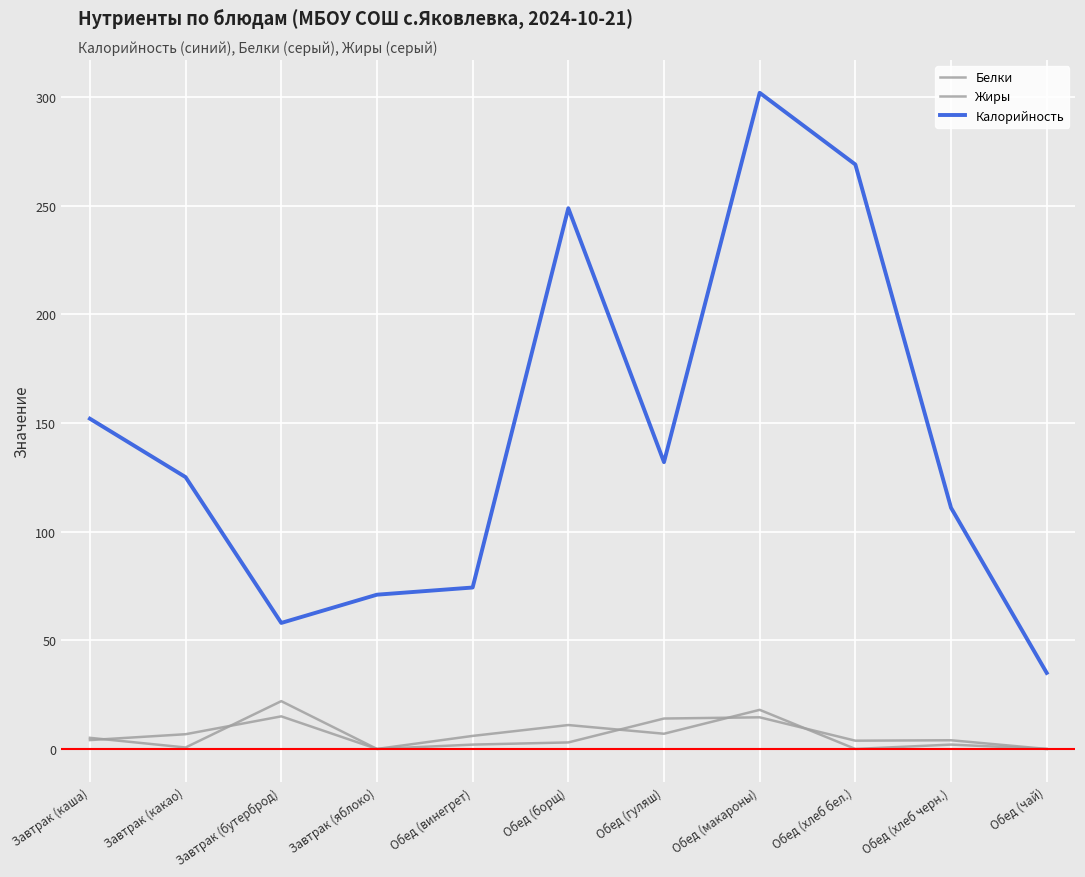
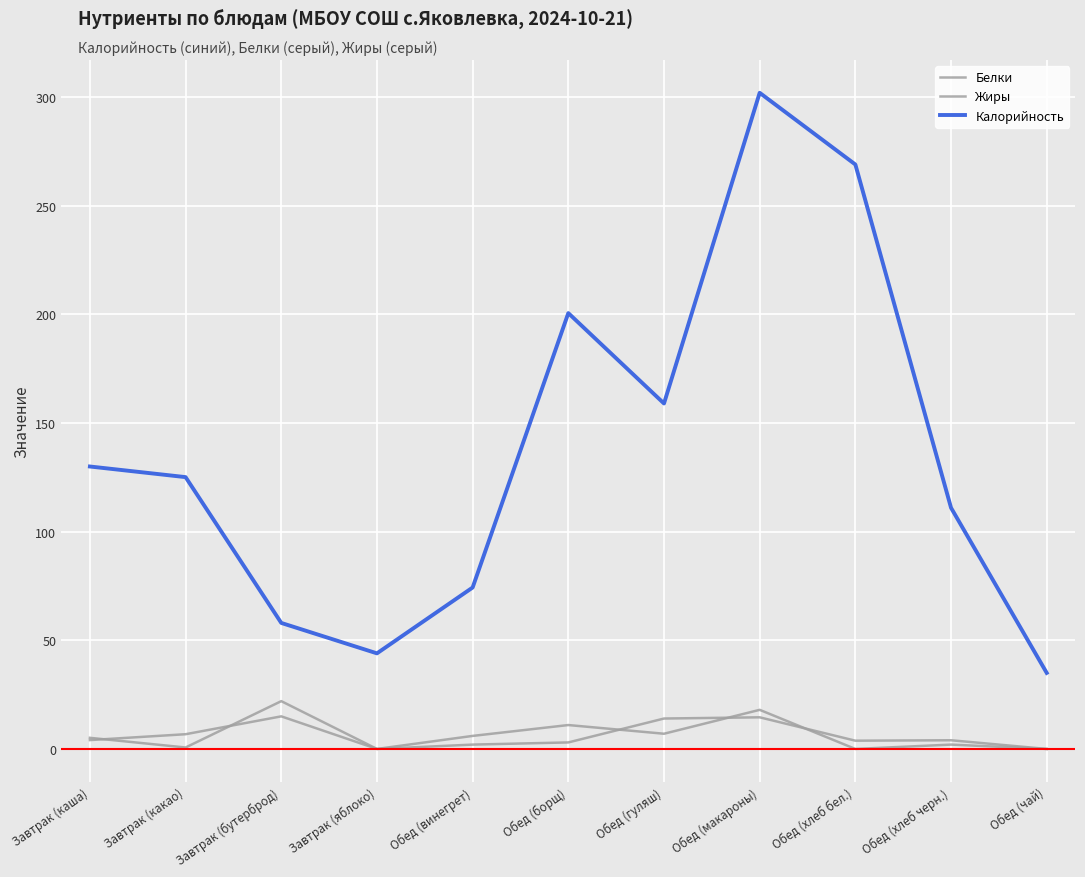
  {
    "Калорийность": {
-     "Завтрак (каша)": 152,
+     "Завтрак (каша)": 130,
      "Завтрак (какао)": 125,
      "Завтрак (бутерброд)": 58,
-     "Завтрак (яблоко)": 71,
+     "Завтрак (яблоко)": 44,
      "Обед (винегрет)": 74,
-     "Обед (борщ)": 249,
-     "Обед (гуляш)": 132,
+     "Обед (борщ)": 201,
+     "Обед (гуляш)": 159,
      "Обед (макароны)": 302,
      "Обед (хлеб бел.)": 269,
      "Обед (хлеб черн.)": 111,
      "Обед (чай)": 35
    }
  }
